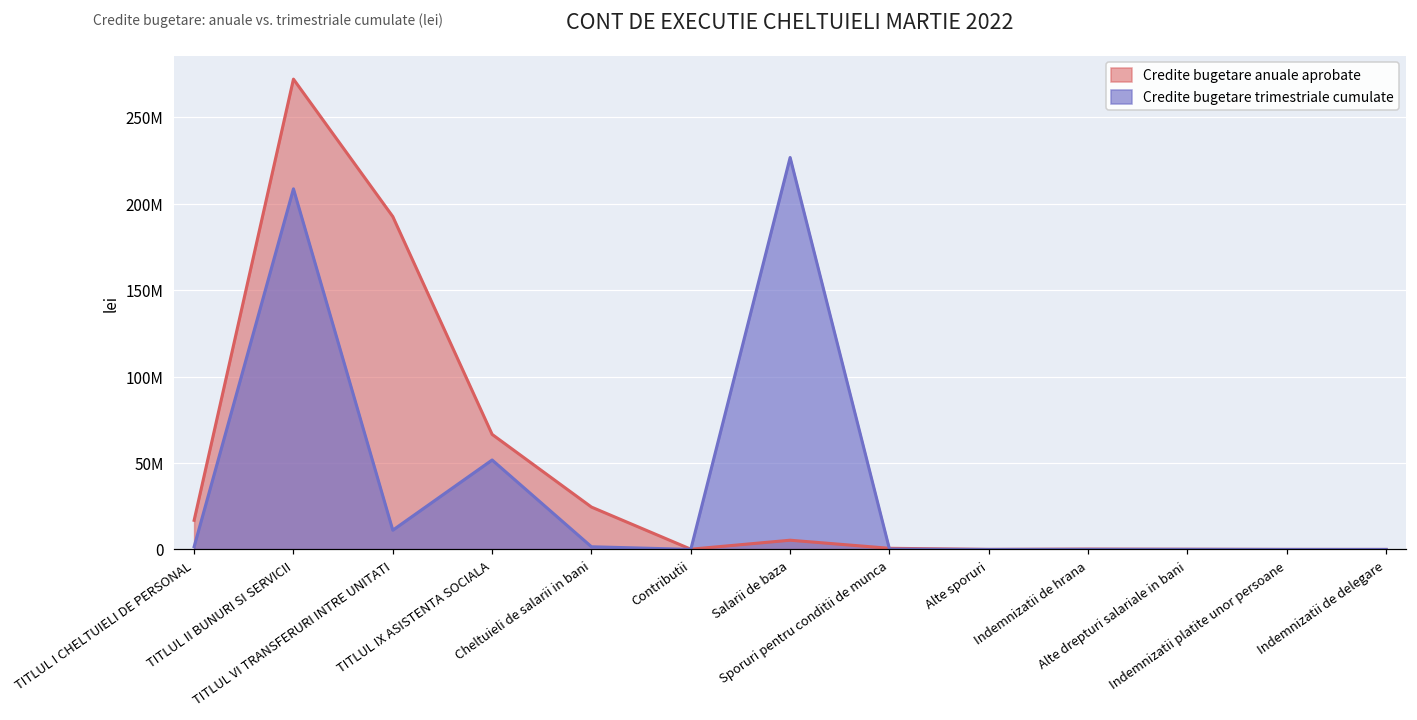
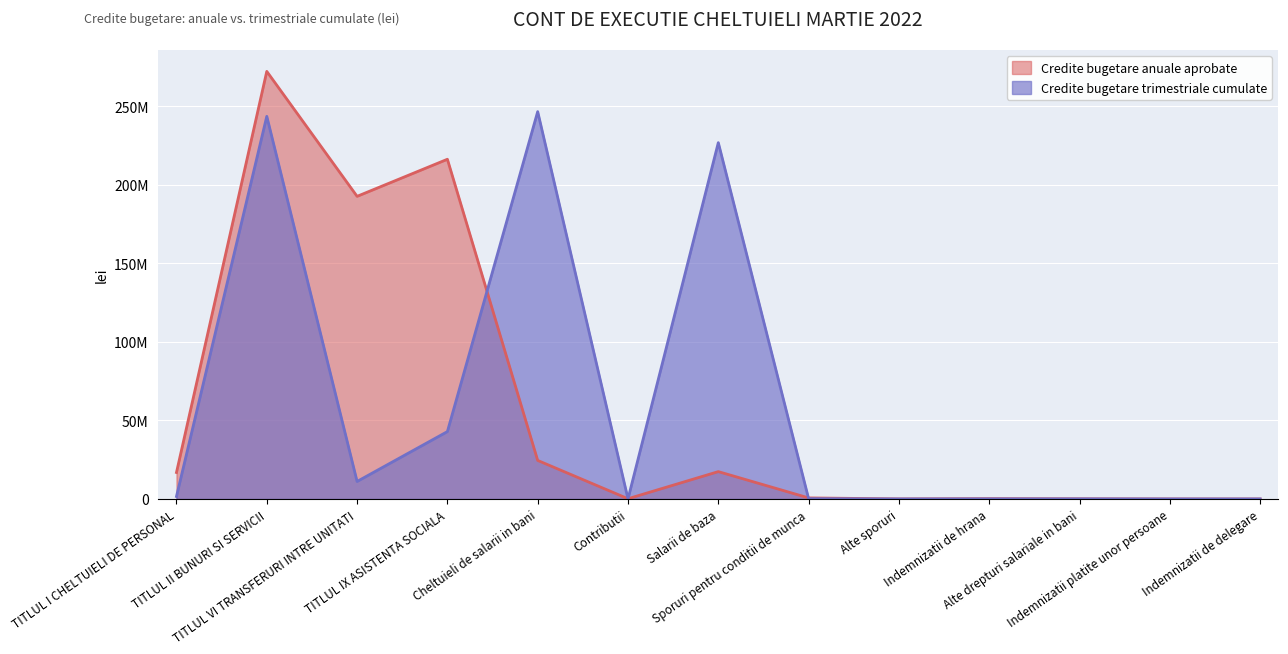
  {
    "Credite bugetare anuale aprobate": {
      "TITLUL I CHELTUIELI DE PERSONAL": 17000000,
      "TITLUL II BUNURI SI SERVICII": 272000000,
      "TITLUL VI TRANSFERURI INTRE UNITATI": 193000000,
-     "TITLUL IX ASISTENTA SOCIALA": 67000000,
+     "TITLUL IX ASISTENTA SOCIALA": 216000000,
      "Cheltuieli de salarii in bani": 25000000,
-     "Salarii de baza": 5000000
+     "Salarii de baza": 17000000
    },
    "Credite bugetare trimestriale cumulate": {
      "TITLUL I CHELTUIELI DE PERSONAL": 2000000,
-     "TITLUL II BUNURI SI SERVICII": 209000000,
+     "TITLUL II BUNURI SI SERVICII": 243000000,
      "TITLUL VI TRANSFERURI INTRE UNITATI": 11000000,
-     "TITLUL IX ASISTENTA SOCIALA": 52000000,
-     "Cheltuieli de salarii in bani": 2000000,
+     "TITLUL IX ASISTENTA SOCIALA": 43000000,
+     "Cheltuieli de salarii in bani": 246000000,
      "Salarii de baza": 227000000
    }
  }
